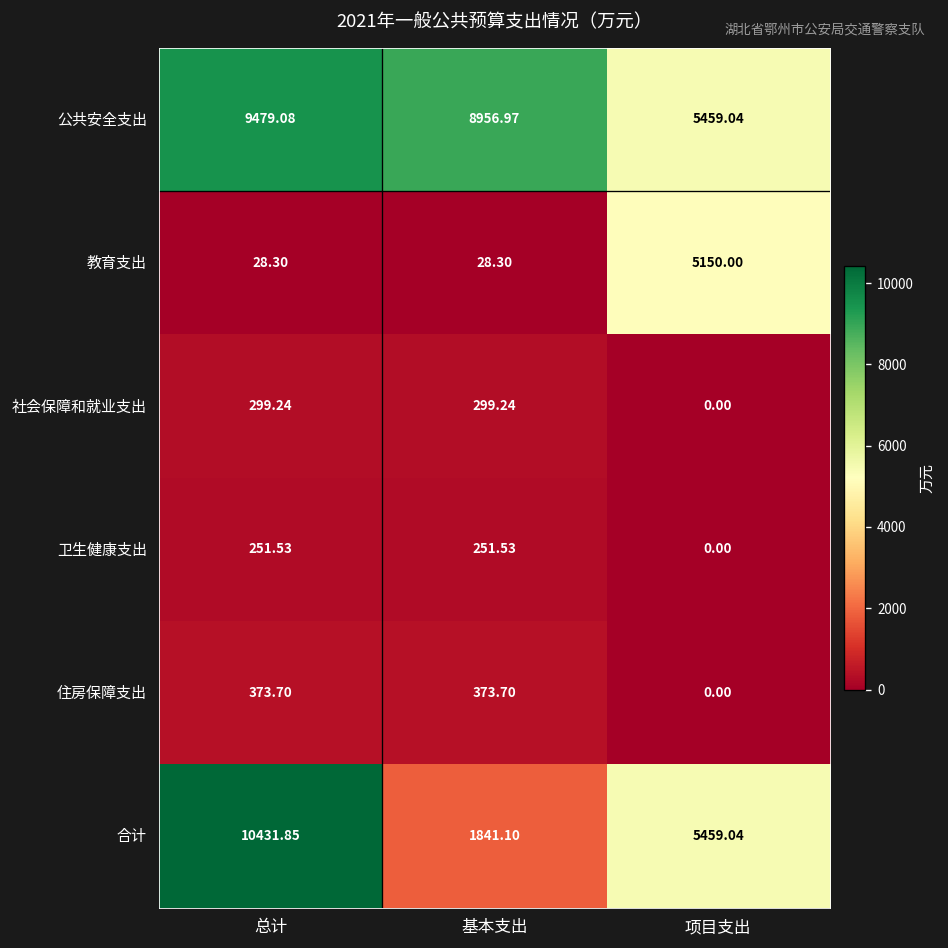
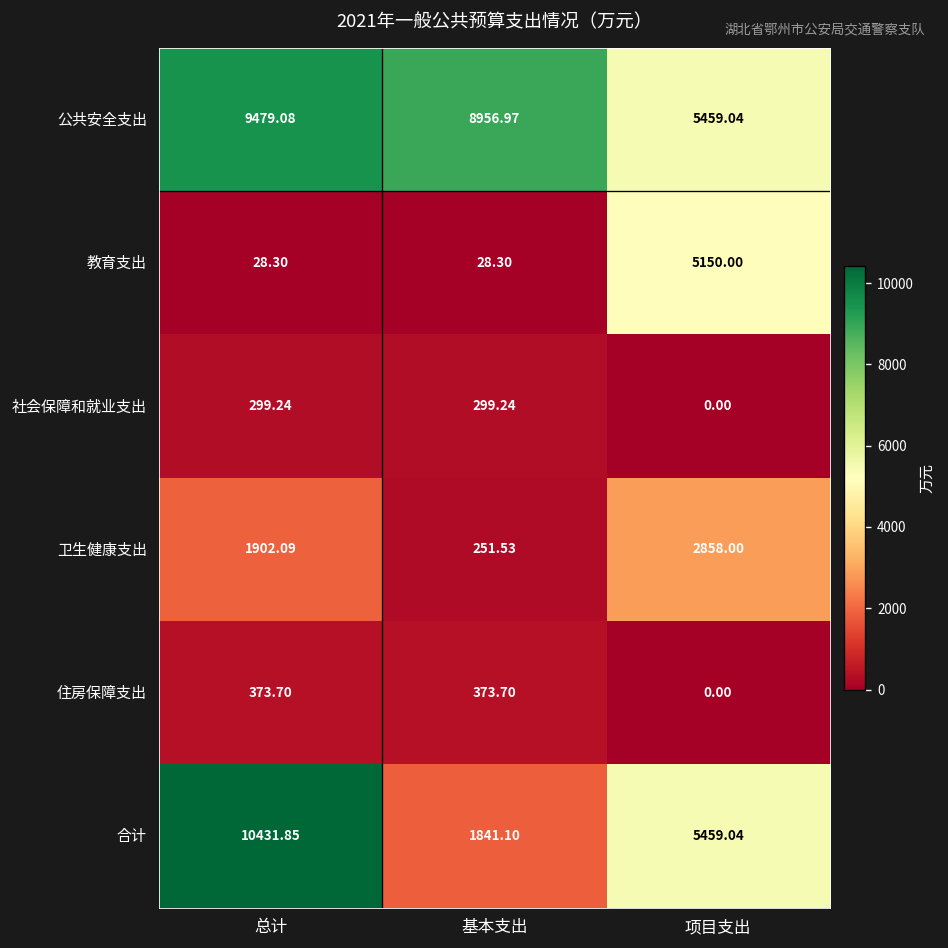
  {
    "公共安全支出": {
      "总计": 9479.08,
      "基本支出": 8956.97,
      "项目支出": 5459.04
    },
    "教育支出": {
      "总计": 28.30,
      "基本支出": 28.30,
      "项目支出": 5150.00
    },
    "社会保障和就业支出": {
      "总计": 299.24,
      "基本支出": 299.24,
      "项目支出": 0.00
    },
    "卫生健康支出": {
-     "总计": 251.53,
+     "总计": 1902.09,
      "基本支出": 251.53,
-     "项目支出": 0.00
+     "项目支出": 2858.00
    },
    "住房保障支出": {
      "总计": 373.70,
      "基本支出": 373.70,
      "项目支出": 0.00
    },
    "合计": {
      "总计": 10431.85,
      "基本支出": 1841.10,
      "项目支出": 5459.04
    }
  }
